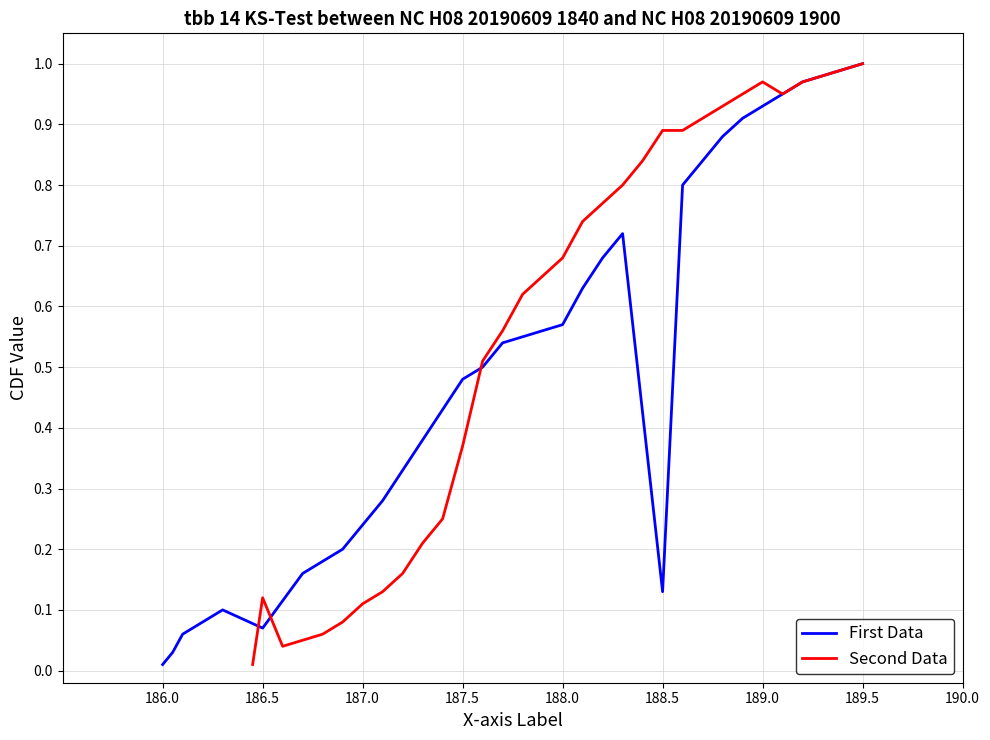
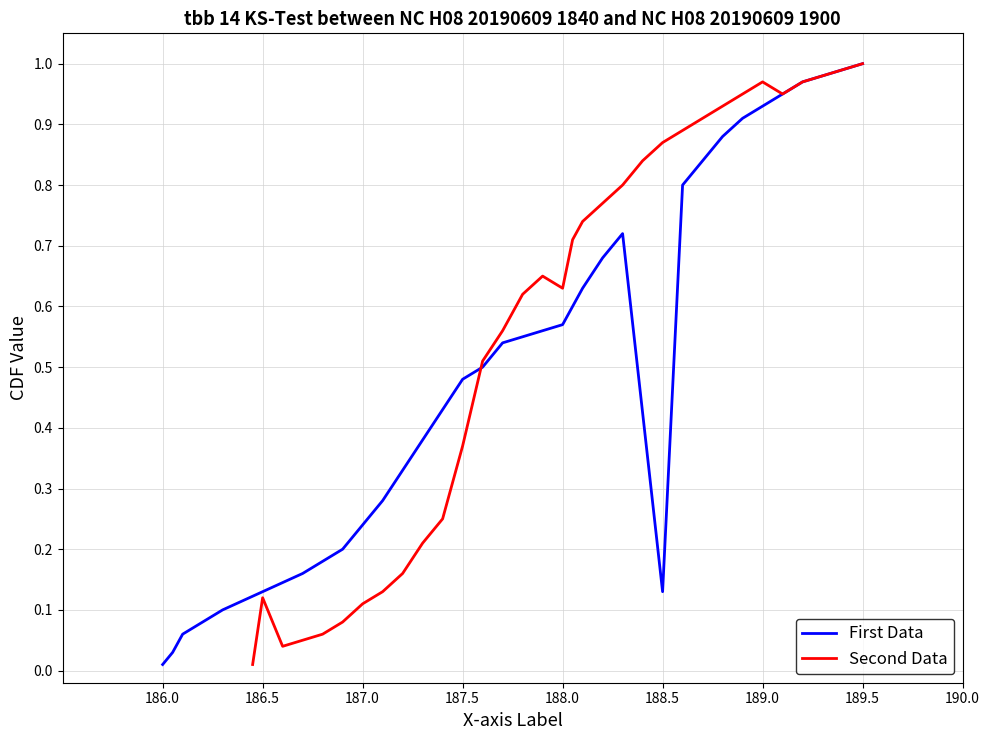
  {
    "First Data": {
      "186.0": 0.01,
-     "186.5": 0.07,
+     "186.5": 0.13,
      "187.0": 0.24,
      "187.5": 0.48,
      "188.0": 0.57,
      "188.5": 0.13,
      "189.0": 0.93
    },
    "Second Data": {
      "186.5": 0.12,
      "187.0": 0.11,
      "187.5": 0.37,
-     "188.0": 0.68,
-     "188.5": 0.89,
+     "188.0": 0.63,
+     "188.5": 0.87,
      "189.0": 0.97
    }
  }
